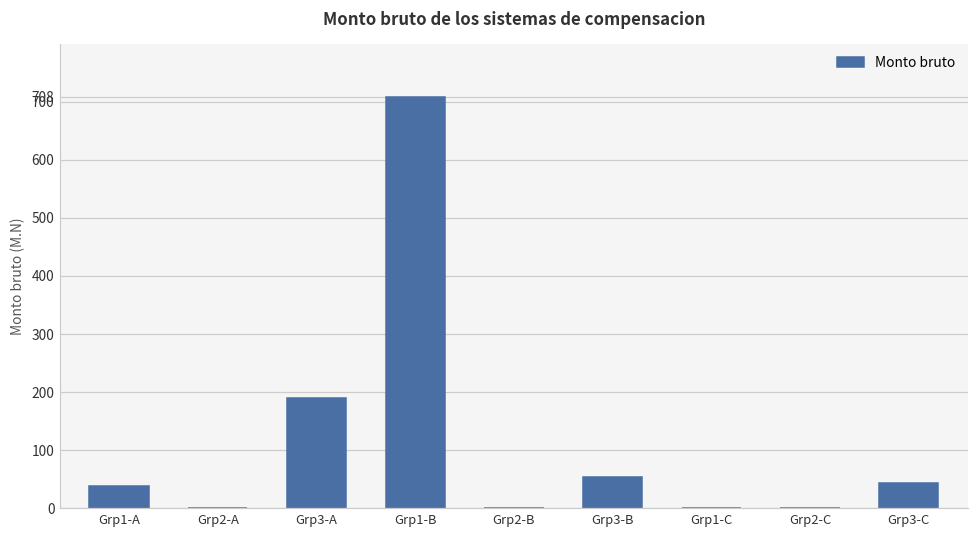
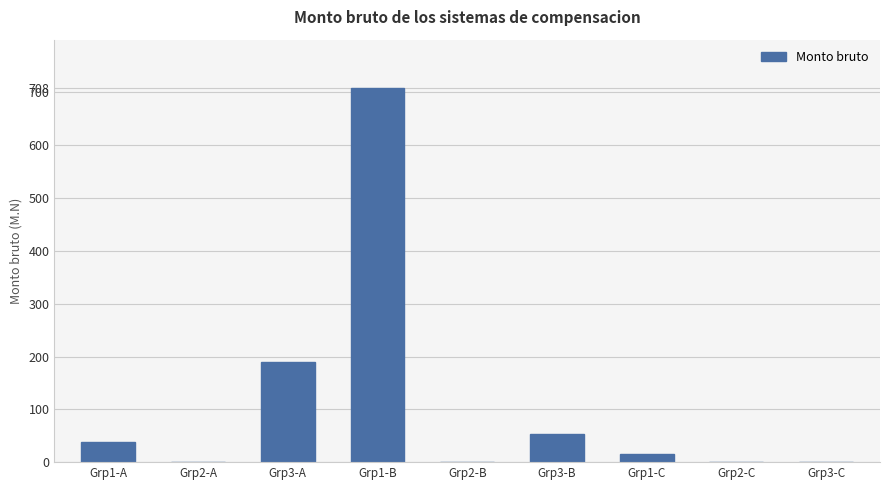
  {
    "Grp1-A": 40,
    "Grp2-A": 0,
    "Grp3-A": 190,
    "Grp1-B": 710,
    "Grp2-B": 0,
    "Grp3-B": 50,
-   "Grp1-C": 0,
+   "Grp1-C": 20,
    "Grp2-C": 0,
-   "Grp3-C": 40
+   "Grp3-C": 0
  }
